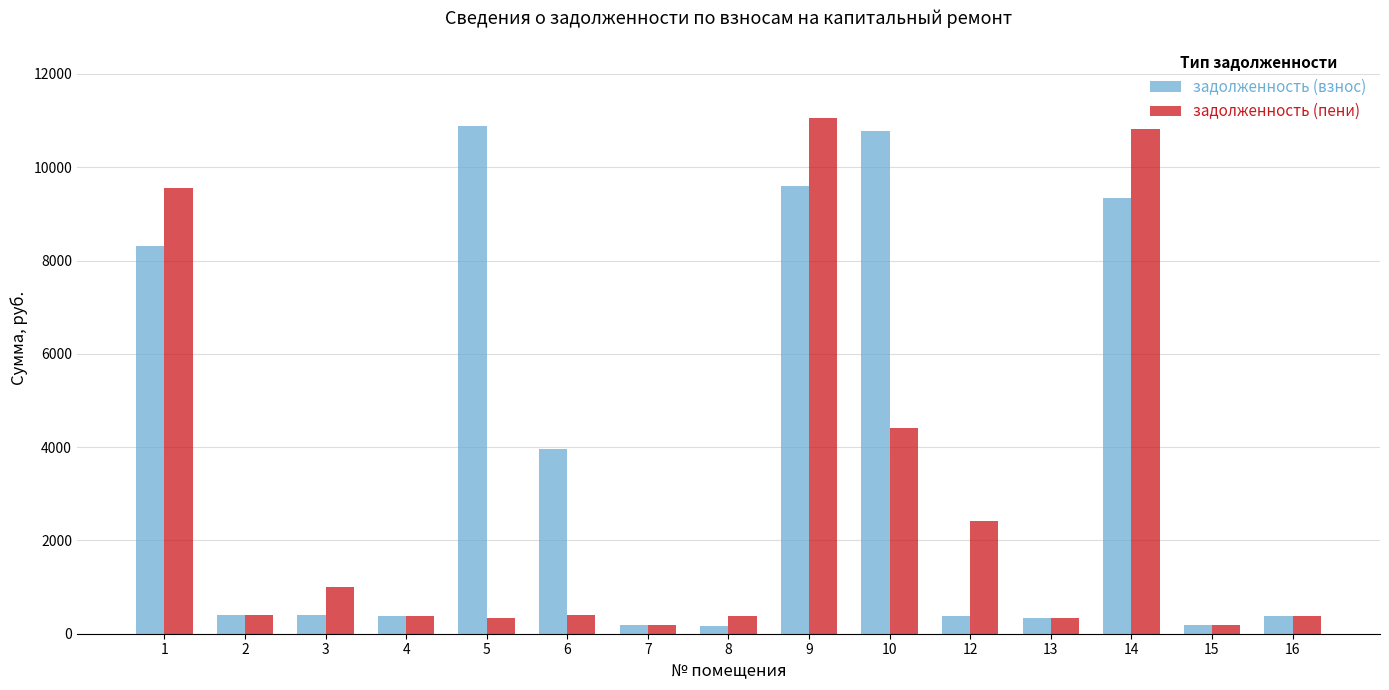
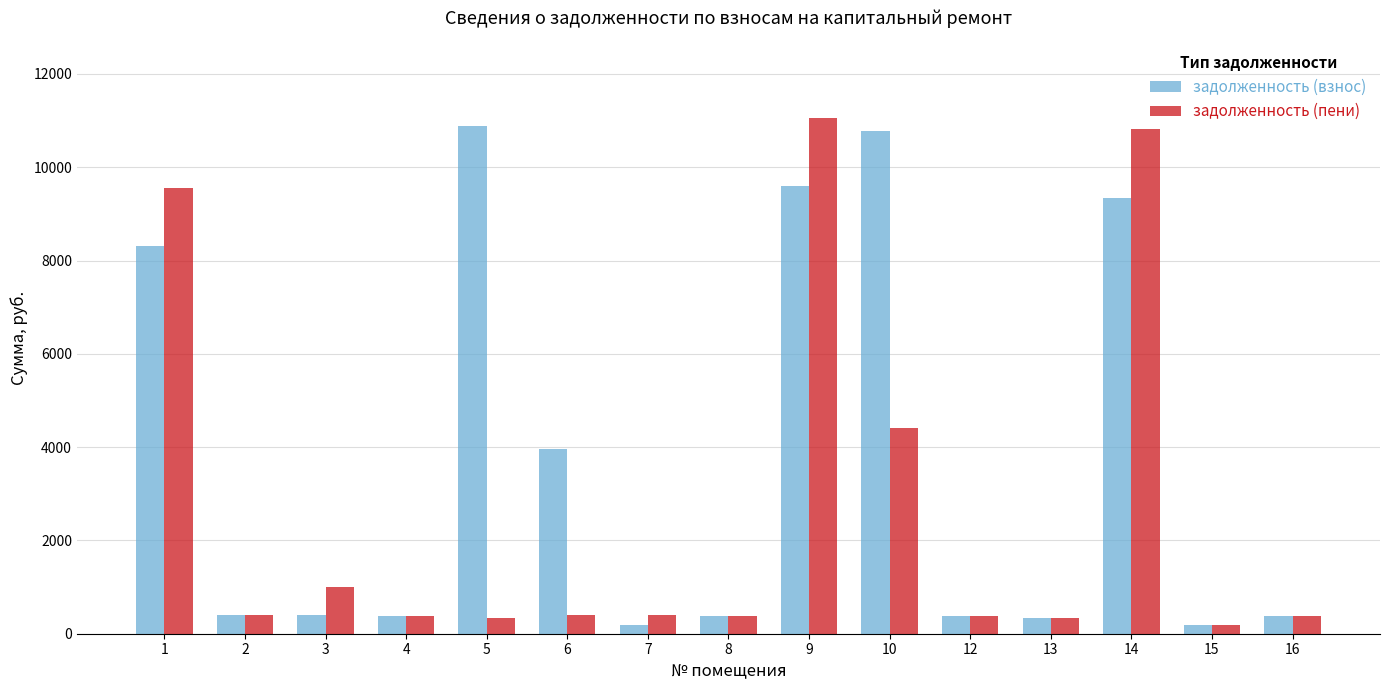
  {
    "задолженность (взнос)": {
      "1": 8300,
      "2": 400,
      "3": 400,
      "4": 400,
      "5": 10900,
      "6": 4000,
      "7": 200,
-     "8": 200,
+     "8": 400,
      "9": 9600,
      "10": 10800,
      "12": 400,
      "13": 300,
      "14": 9300,
      "15": 200,
      "16": 400
    },
    "задолженность (пени)": {
      "1": 9600,
      "2": 400,
      "3": 1000,
      "4": 400,
      "5": 300,
      "6": 400,
-     "7": 200,
+     "7": 400,
      "8": 400,
      "9": 11000,
      "10": 4400,
-     "12": 2400,
+     "12": 400,
      "13": 300,
      "14": 10800,
      "15": 200,
      "16": 400
    }
  }
